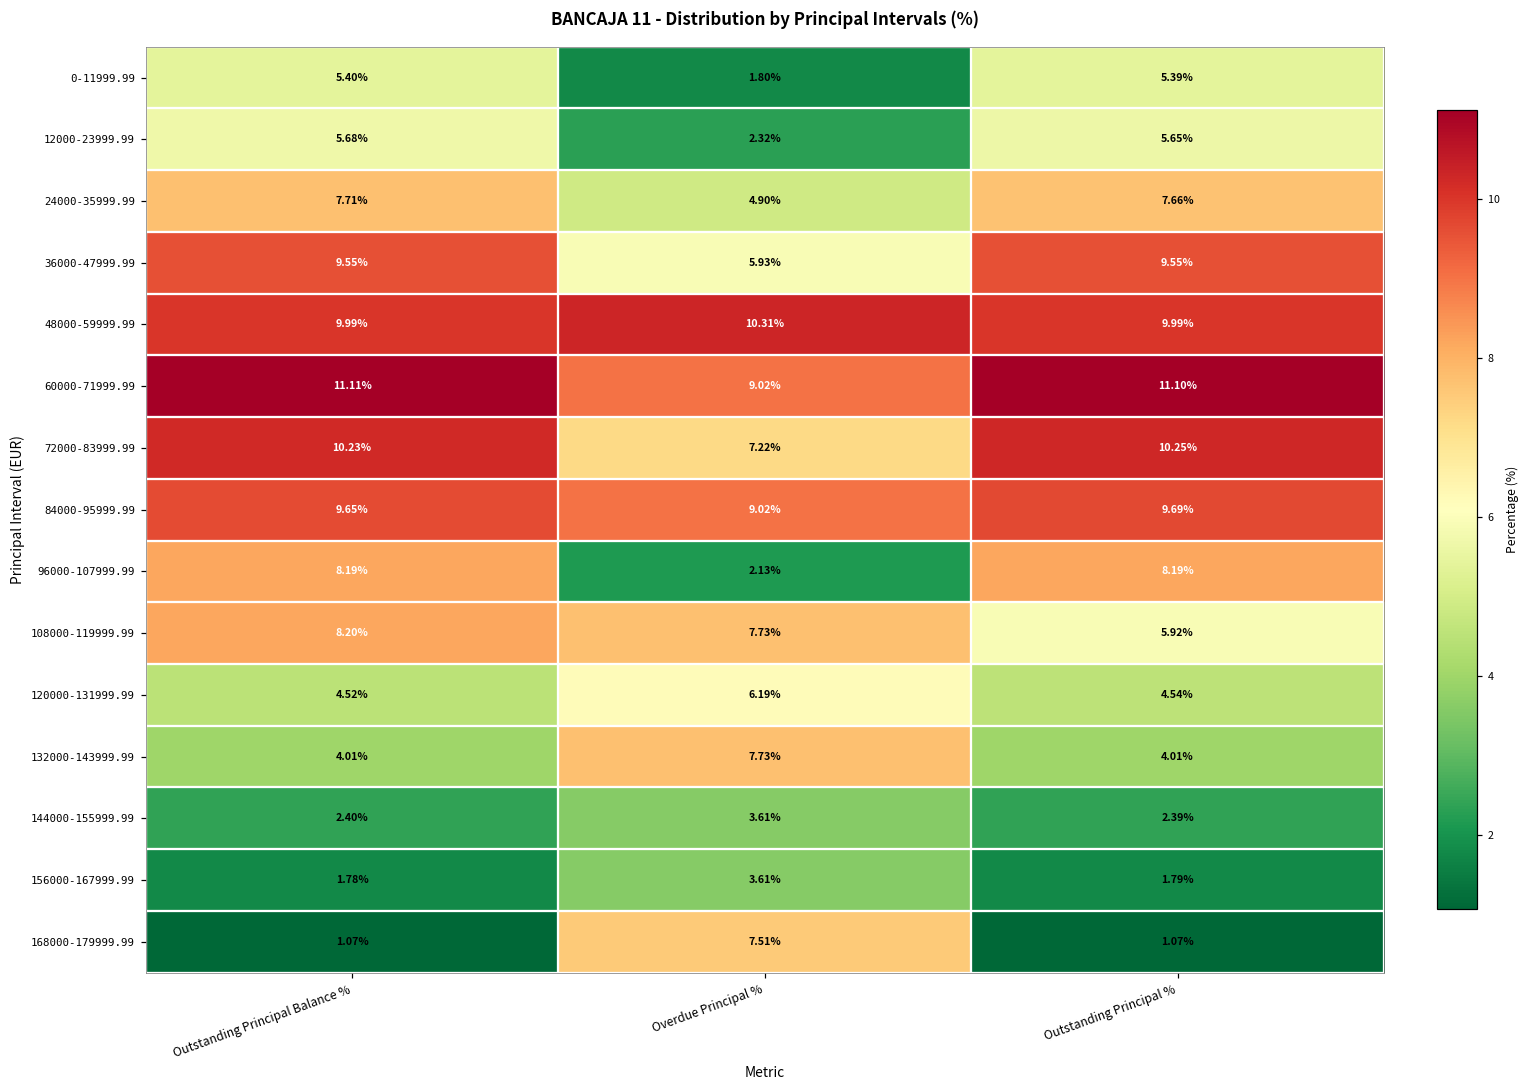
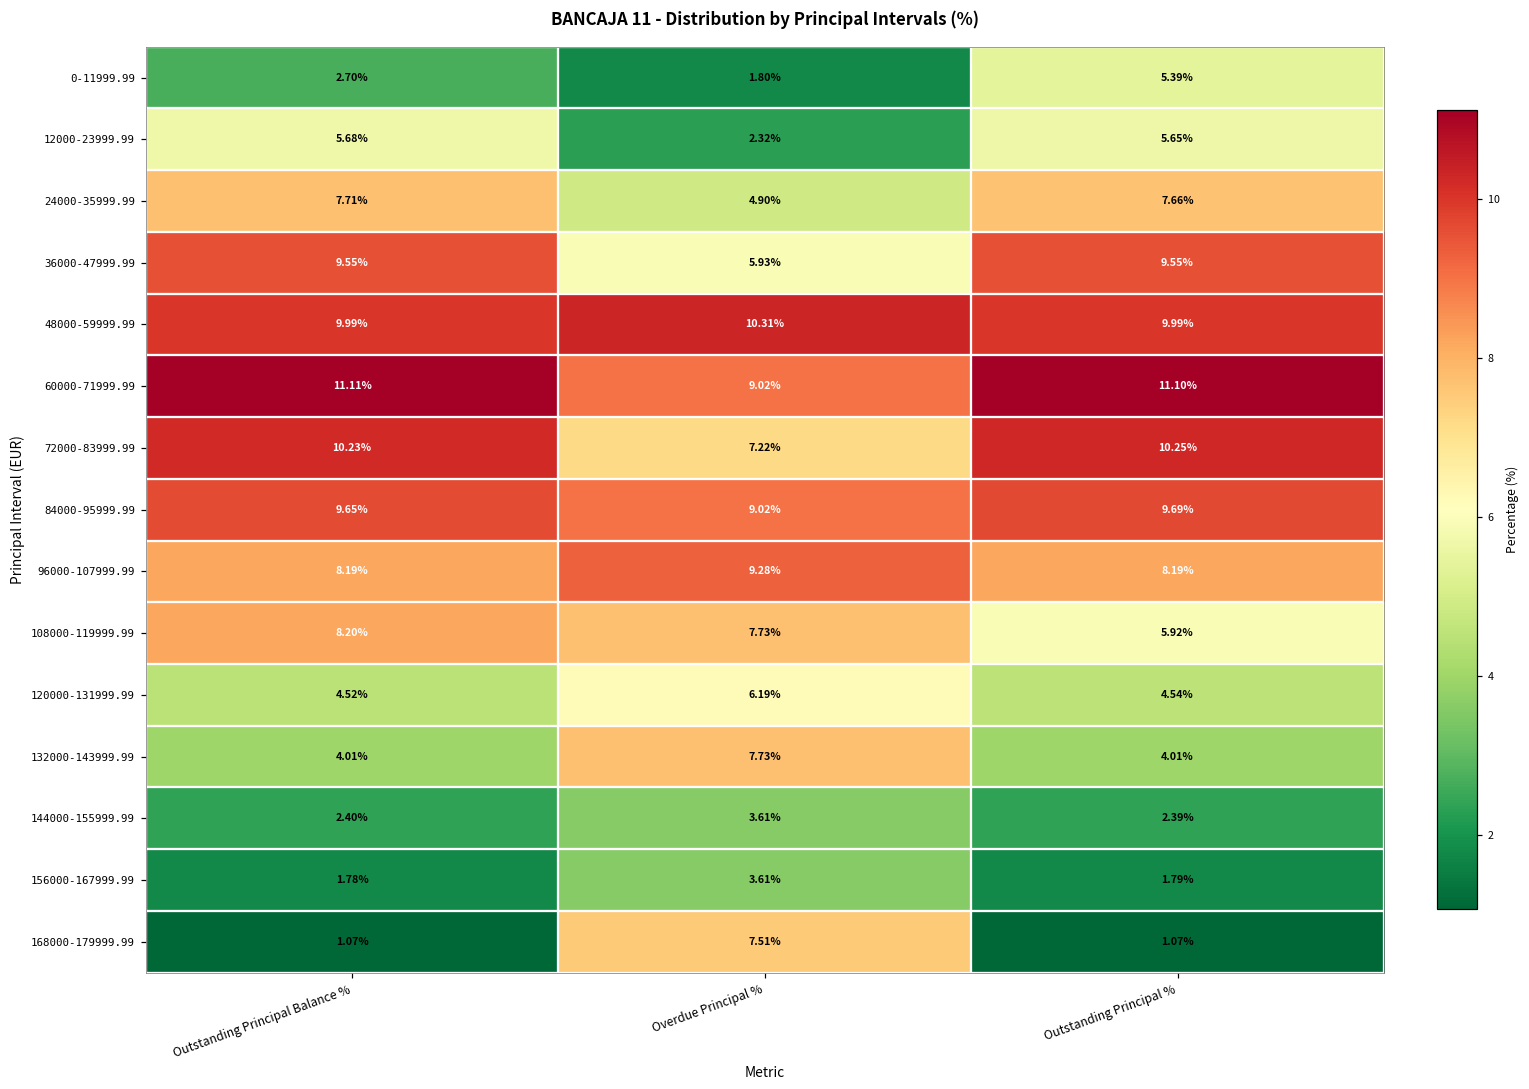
  {
    "0-11999.99": {
-     "Outstanding Principal Balance %": "5.40%",
+     "Outstanding Principal Balance %": "2.70%",
      "Overdue Principal %": "1.80%",
      "Outstanding Principal %": "5.39%"
    },
    "12000-23999.99": {
      "Outstanding Principal Balance %": "5.68%",
      "Overdue Principal %": "2.32%",
      "Outstanding Principal %": "5.65%"
    },
    "24000-35999.99": {
      "Outstanding Principal Balance %": "7.71%",
      "Overdue Principal %": "4.90%",
      "Outstanding Principal %": "7.66%"
    },
    "36000-47999.99": {
      "Outstanding Principal Balance %": "9.55%",
      "Overdue Principal %": "5.93%",
      "Outstanding Principal %": "9.55%"
    },
    "48000-59999.99": {
      "Outstanding Principal Balance %": "9.99%",
      "Overdue Principal %": "10.31%",
      "Outstanding Principal %": "9.99%"
    },
    "60000-71999.99": {
      "Outstanding Principal Balance %": "11.11%",
      "Overdue Principal %": "9.02%",
      "Outstanding Principal %": "11.10%"
    },
    "72000-83999.99": {
      "Outstanding Principal Balance %": "10.23%",
      "Overdue Principal %": "7.22%",
      "Outstanding Principal %": "10.25%"
    },
    "84000-95999.99": {
      "Outstanding Principal Balance %": "9.65%",
      "Overdue Principal %": "9.02%",
      "Outstanding Principal %": "9.69%"
    },
    "96000-107999.99": {
      "Outstanding Principal Balance %": "8.19%",
-     "Overdue Principal %": "2.13%",
+     "Overdue Principal %": "9.28%",
      "Outstanding Principal %": "8.19%"
    },
    "108000-119999.99": {
      "Outstanding Principal Balance %": "8.20%",
      "Overdue Principal %": "7.73%",
      "Outstanding Principal %": "5.92%"
    },
    "120000-131999.99": {
      "Outstanding Principal Balance %": "4.52%",
      "Overdue Principal %": "6.19%",
      "Outstanding Principal %": "4.54%"
    },
    "132000-143999.99": {
      "Outstanding Principal Balance %": "4.01%",
      "Overdue Principal %": "7.73%",
      "Outstanding Principal %": "4.01%"
    },
    "144000-155999.99": {
      "Outstanding Principal Balance %": "2.40%",
      "Overdue Principal %": "3.61%",
      "Outstanding Principal %": "2.39%"
    },
    "156000-167999.99": {
      "Outstanding Principal Balance %": "1.78%",
      "Overdue Principal %": "3.61%",
      "Outstanding Principal %": "1.79%"
    },
    "168000-179999.99": {
      "Outstanding Principal Balance %": "1.07%",
      "Overdue Principal %": "7.51%",
      "Outstanding Principal %": "1.07%"
    }
  }
